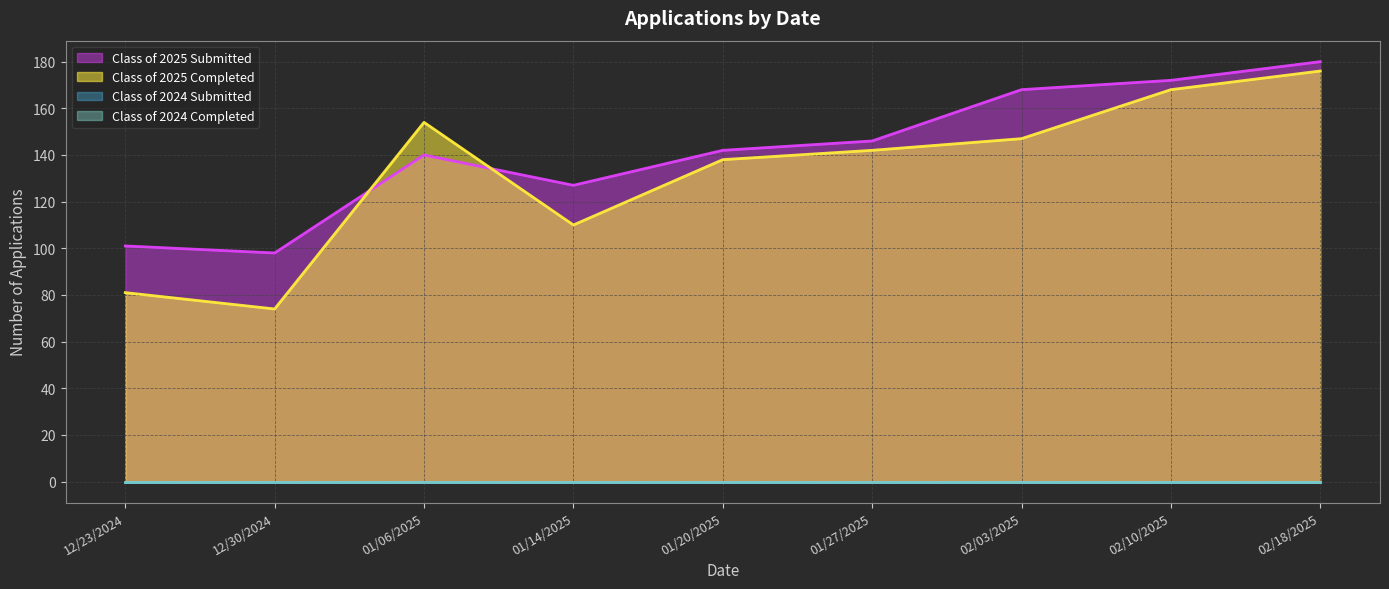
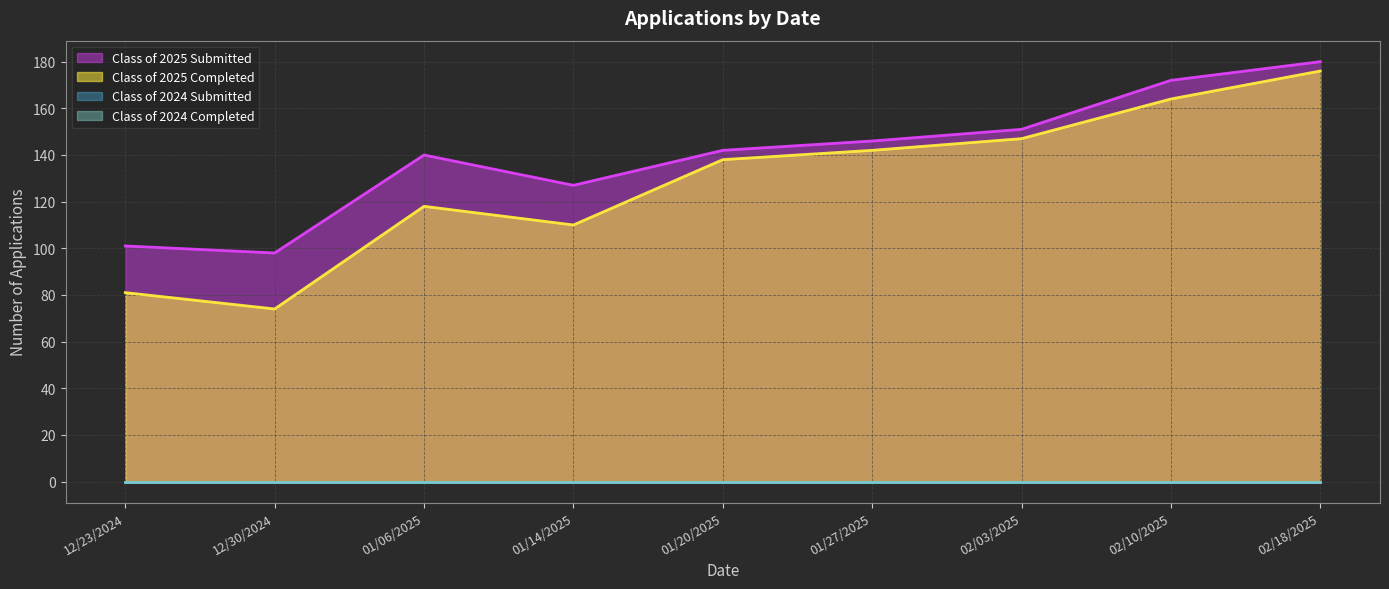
  {
    "Class of 2025 Submitted": {
      "12/23/2024": 101,
      "12/30/2024": 98,
      "01/06/2025": 140,
      "01/14/2025": 127,
      "01/20/2025": 142,
      "01/27/2025": 146,
-     "02/03/2025": 168,
+     "02/03/2025": 151,
      "02/10/2025": 172,
      "02/18/2025": 180
    },
    "Class of 2025 Completed": {
      "12/23/2024": 81,
      "12/30/2024": 74,
-     "01/06/2025": 154,
+     "01/06/2025": 118,
      "01/14/2025": 110,
      "01/20/2025": 138,
      "01/27/2025": 142,
      "02/03/2025": 147,
-     "02/10/2025": 168,
+     "02/10/2025": 164,
      "02/18/2025": 176
    },
    "Class of 2024 Completed": {
      "12/23/2024": 0,
      "12/30/2024": 0,
      "01/06/2025": 0,
      "01/14/2025": 0,
      "01/20/2025": 0,
      "01/27/2025": 0,
      "02/03/2025": 0,
      "02/10/2025": 0,
      "02/18/2025": 0
    }
  }
